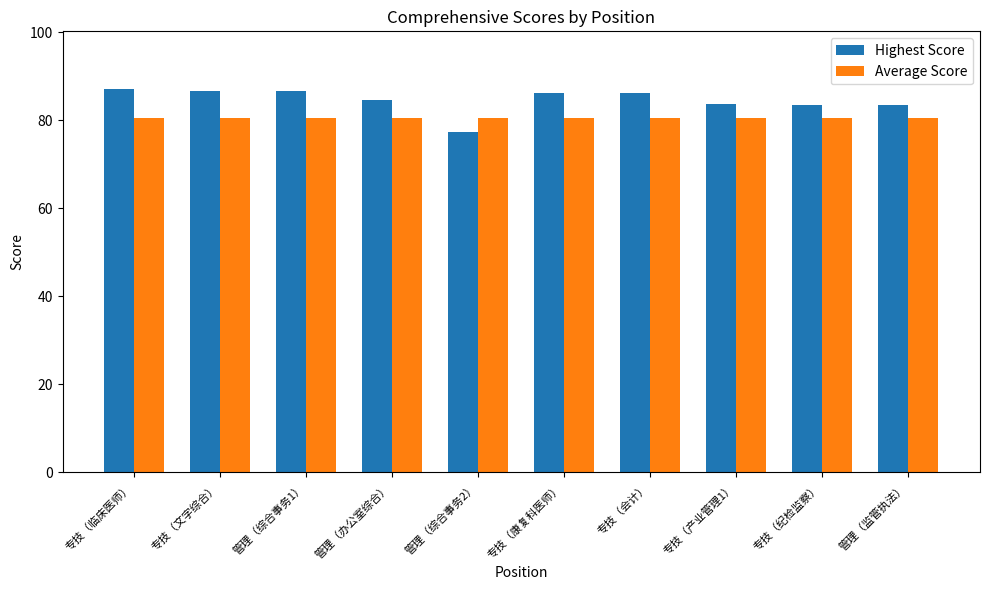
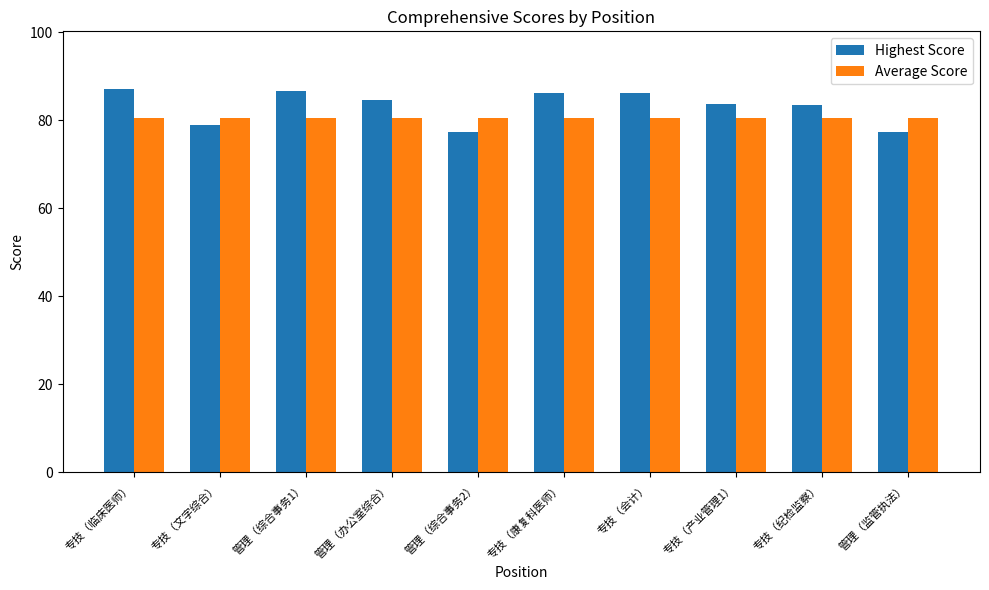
  {
    "Highest Score": {
      "专技（临床医师）": 87,
-     "专技（文字综合）": 87,
+     "专技（文字综合）": 79,
      "管理（综合事务1）": 87,
      "管理（办公室综合）": 85,
      "管理（综合事务2）": 77,
      "专技（康复科医师）": 86,
      "专技（会计）": 86,
      "专技（产业管理1）": 84,
      "专技（纪检监察）": 84,
-     "管理（监管执法）": 83
+     "管理（监管执法）": 77
    },
    "Average Score": {
      "专技（临床医师）": 81,
      "专技（文字综合）": 81,
      "管理（综合事务1）": 81,
      "管理（办公室综合）": 81,
      "管理（综合事务2）": 81,
      "专技（康复科医师）": 81,
      "专技（会计）": 81,
      "专技（产业管理1）": 81,
      "专技（纪检监察）": 81,
      "管理（监管执法）": 81
    }
  }
